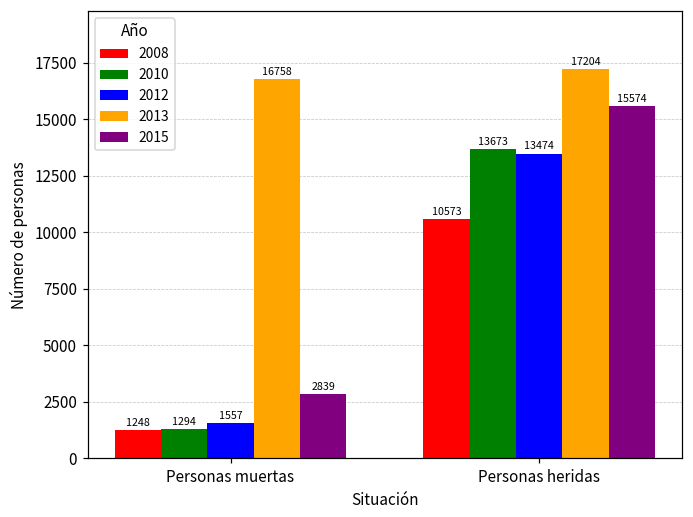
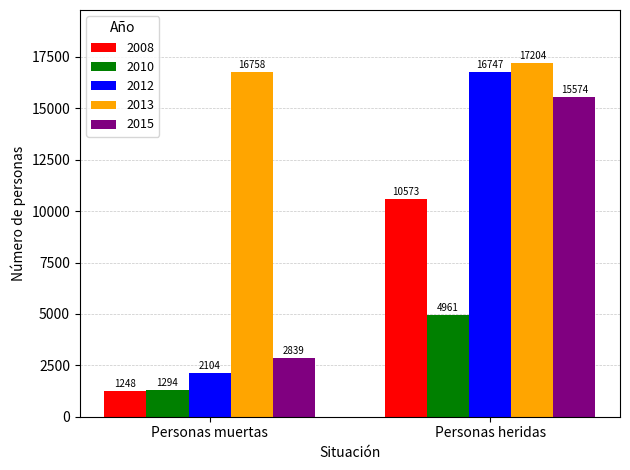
  {
    "2008": {
      "Personas muertas": 1248,
      "Personas heridas": 10573
    },
    "2010": {
      "Personas muertas": 1294,
-     "Personas heridas": 13673
+     "Personas heridas": 4961
    },
    "2012": {
-     "Personas muertas": 1557,
-     "Personas heridas": 13474
+     "Personas muertas": 2104,
+     "Personas heridas": 16747
    },
    "2013": {
      "Personas muertas": 16758,
      "Personas heridas": 17204
    },
    "2015": {
      "Personas muertas": 2839,
      "Personas heridas": 15574
    }
  }
